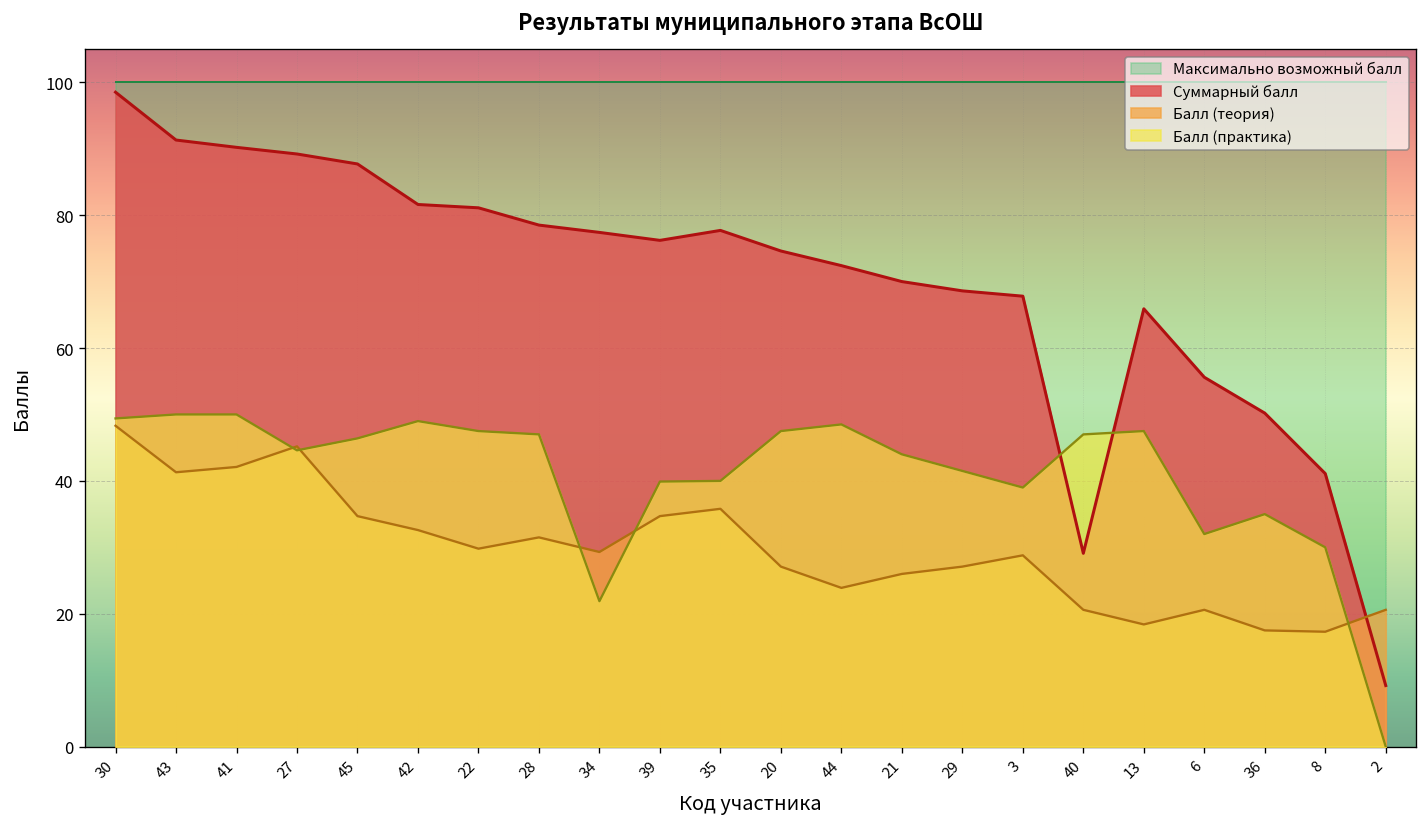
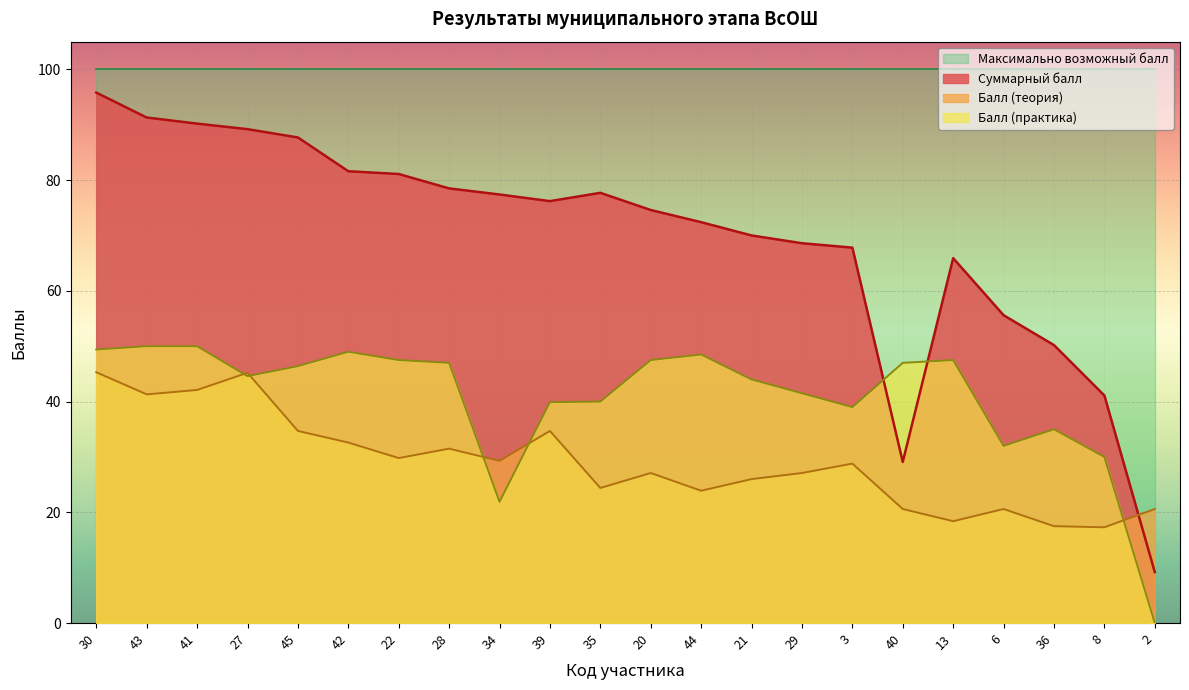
  {
    "Максимально возможный балл": {
      "30": 100,
      "43": 100,
      "41": 100,
      "27": 100,
      "45": 100,
      "42": 100,
      "22": 100,
      "28": 100,
      "34": 100,
      "39": 100,
      "35": 100,
      "20": 100,
      "44": 100,
      "21": 100,
      "29": 100,
      "3": 100,
      "40": 100
    },
    "Суммарный балл": {
-     "30": 99,
+     "30": 96,
      "43": 91,
      "41": 90,
      "27": 89,
      "45": 88,
      "42": 82,
      "22": 81,
      "28": 79,
      "34": 77,
      "39": 76,
      "35": 78,
      "20": 75,
      "44": 72,
      "21": 70,
      "29": 69,
      "3": 68,
      "40": 29,
      "13": 66,
      "6": 56,
      "36": 50,
      "8": 41,
      "2": 9
    },
    "Балл (теория)": {
-     "30": 48,
+     "30": 45,
      "43": 41,
      "41": 42,
      "27": 45,
      "45": 35,
      "42": 33,
      "22": 30,
      "28": 32,
      "34": 29,
      "39": 35,
-     "35": 36,
+     "35": 24,
      "20": 27,
      "44": 24,
      "21": 26,
      "29": 27,
      "3": 29,
      "40": 21,
      "13": 18,
      "6": 21,
      "36": 18,
      "8": 17,
      "2": 21
    },
    "Балл (практика)": {
      "30": 49,
      "43": 50,
      "41": 50,
      "27": 45,
      "45": 46,
      "42": 49,
      "22": 48,
      "28": 47,
      "34": 22,
      "39": 40,
      "35": 40,
      "20": 48,
      "44": 49,
      "21": 44,
      "29": 42,
      "3": 39,
      "40": 47,
      "13": 48,
      "6": 32,
      "36": 35,
      "8": 30,
      "2": 0
    }
  }
